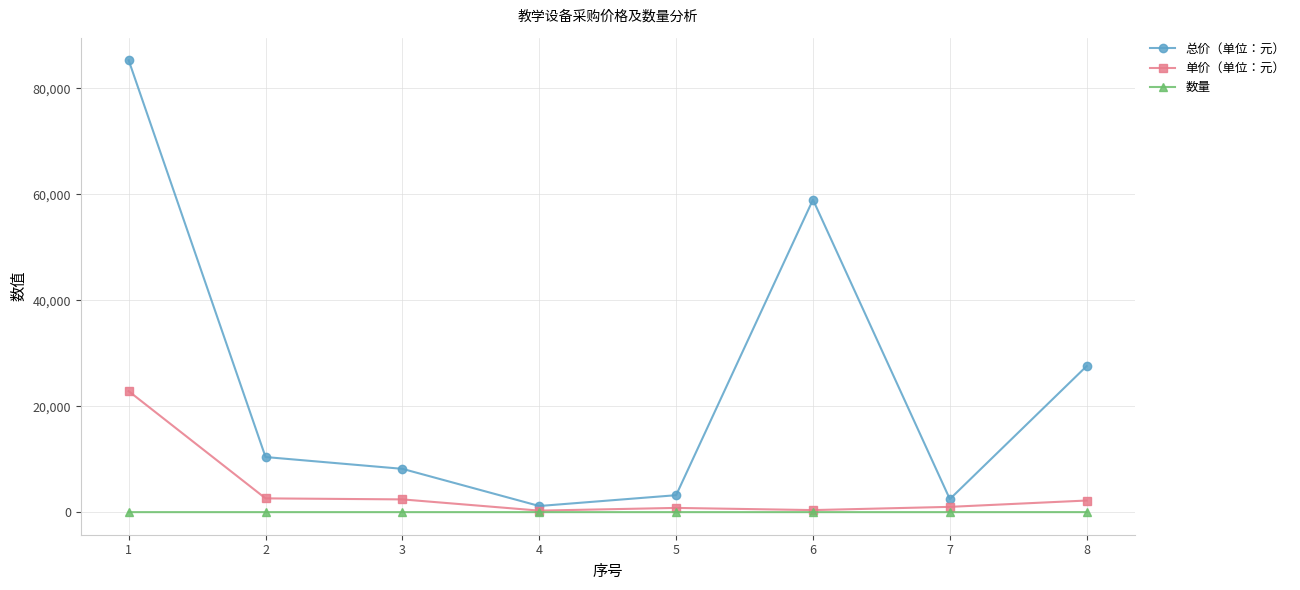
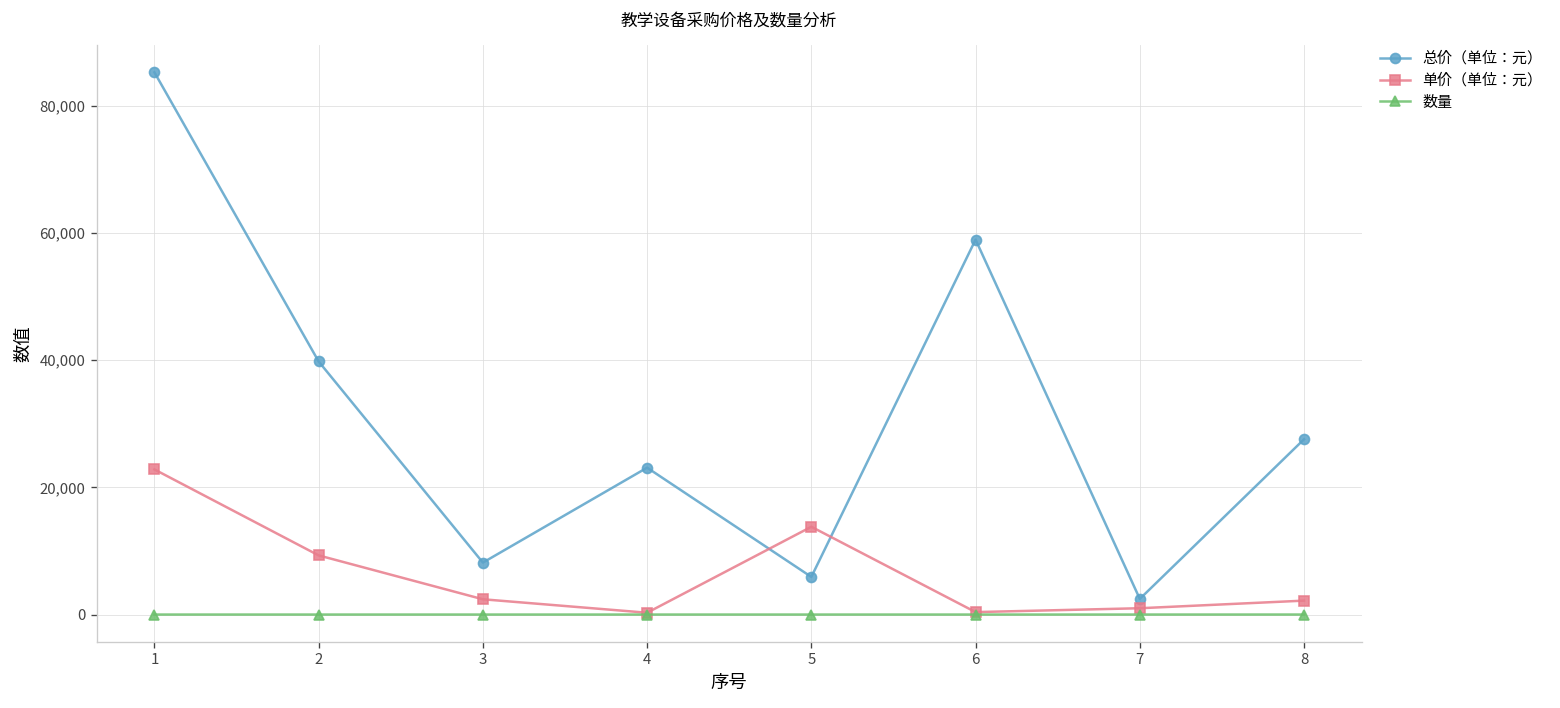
  {
    "总价（单位：元）": {
      "1": "85,000",
-     "2": "10,000",
+     "2": "40,000",
      "3": "8,000",
-     "4": "1,000",
-     "5": "3,000",
+     "4": "23,000",
+     "5": "6,000",
      "6": "59,000",
      "7": "2,000",
      "8": "28,000"
    },
    "单价（单位：元）": {
      "1": "23,000",
-     "2": "3,000",
+     "2": "9,000",
      "3": "2,000",
-     "5": "1,000",
+     "5": "14,000",
      "7": "1,000",
      "8": "2,000"
    },
    "数量": {
      "1": "0",
      "2": "0",
      "3": "0",
      "5": "0",
      "7": "0",
      "8": "0"
    }
  }
